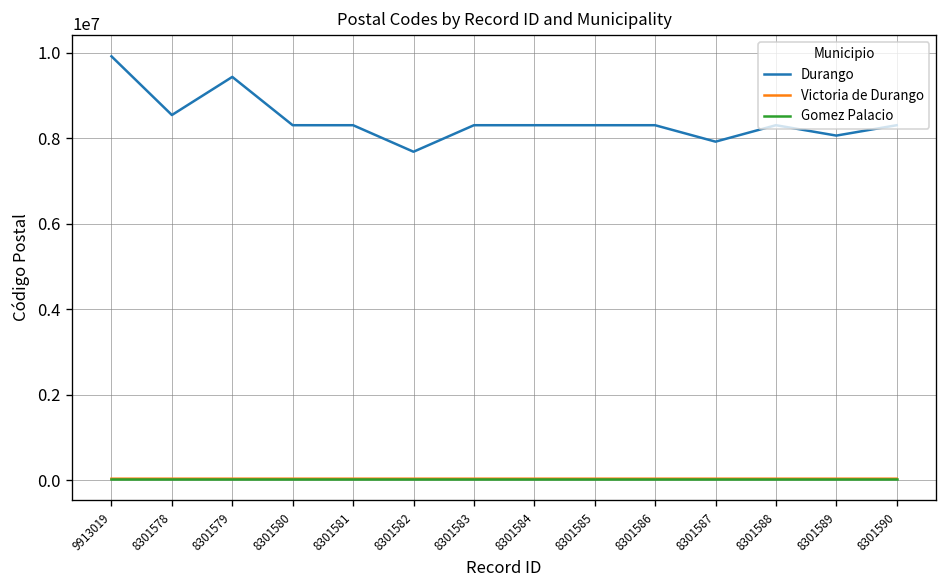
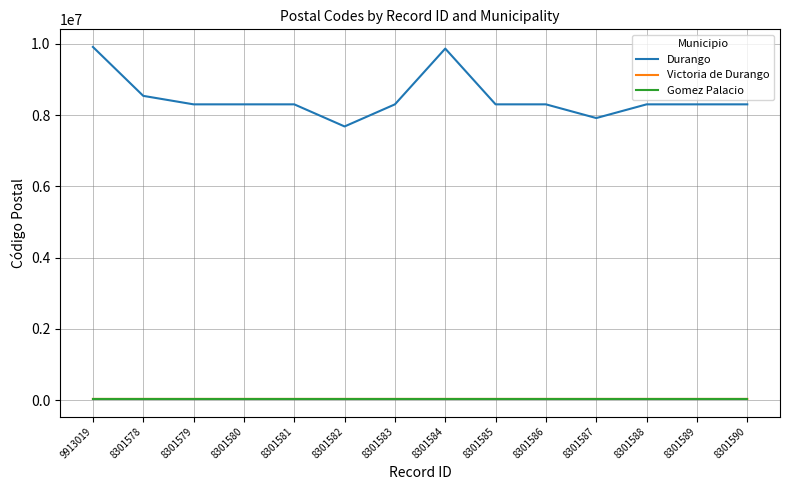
  {
    "Durango": {
      "9913019": 9900000,
      "8301578": 8500000,
-     "8301579": 9400000,
+     "8301579": 8300000,
      "8301580": 8300000,
      "8301581": 8300000,
      "8301582": 7700000,
      "8301583": 8300000,
-     "8301584": 8300000,
+     "8301584": 9900000,
      "8301585": 8300000,
      "8301586": 8300000,
      "8301587": 7900000,
      "8301588": 8300000,
-     "8301589": 8100000,
+     "8301589": 8300000,
      "8301590": 8300000
    },
    "Gomez Palacio": {
      "9913019": 0,
      "8301578": 0,
      "8301579": 0,
      "8301580": 0,
      "8301581": 0,
      "8301582": 0,
      "8301583": 0,
      "8301584": 0,
      "8301585": 0,
      "8301586": 0,
      "8301587": 0,
      "8301588": 0,
      "8301589": 0,
      "8301590": 0
    }
  }
